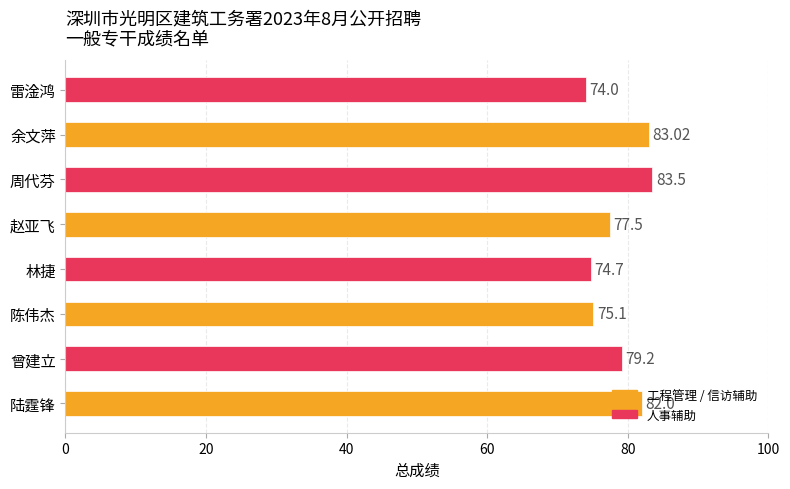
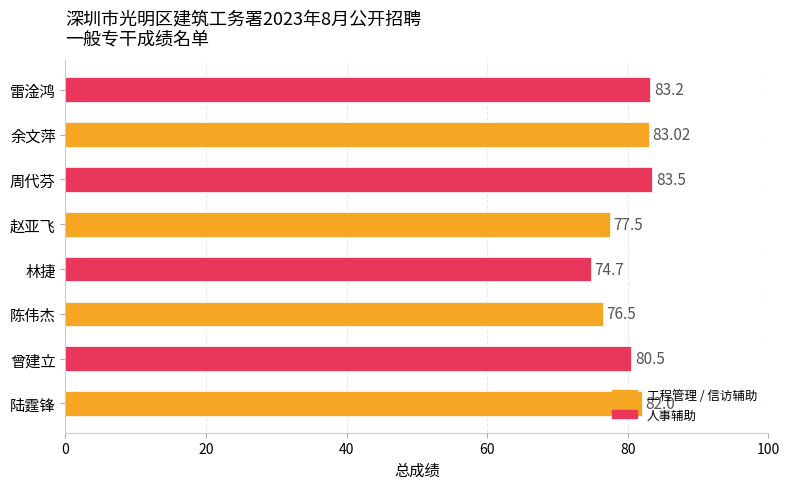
  {
-   "雷淦鸿": 74.0,
+   "雷淦鸿": 83.2,
    "余文萍": 83.02,
    "周代芬": 83.5,
    "赵亚飞": 77.5,
    "林捷": 74.7,
-   "陈伟杰": 75.1,
-   "曾建立": 79.2,
+   "陈伟杰": 76.5,
+   "曾建立": 80.5,
    "陆霆锋": 82.0
  }
